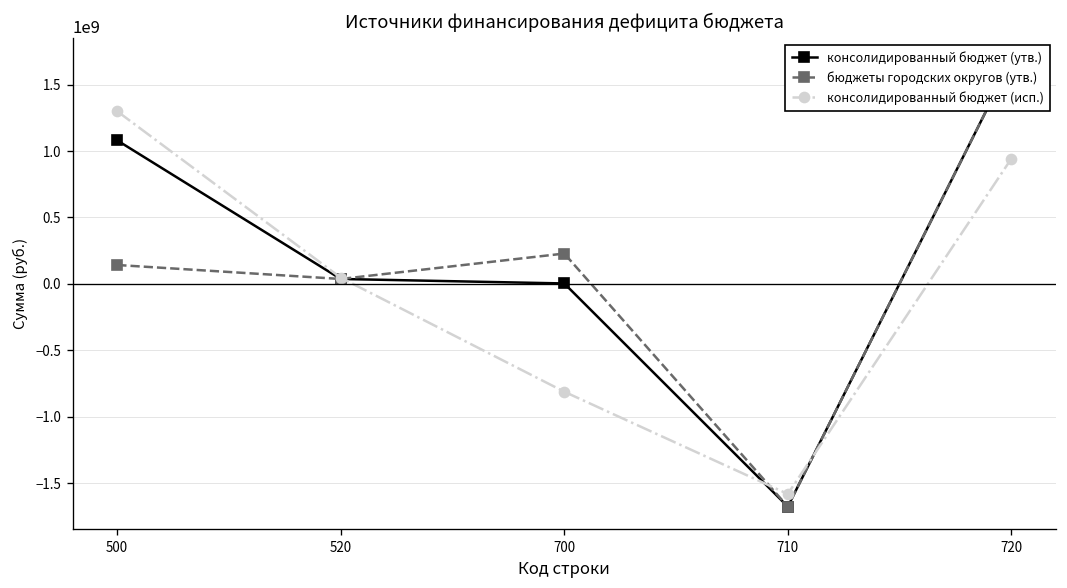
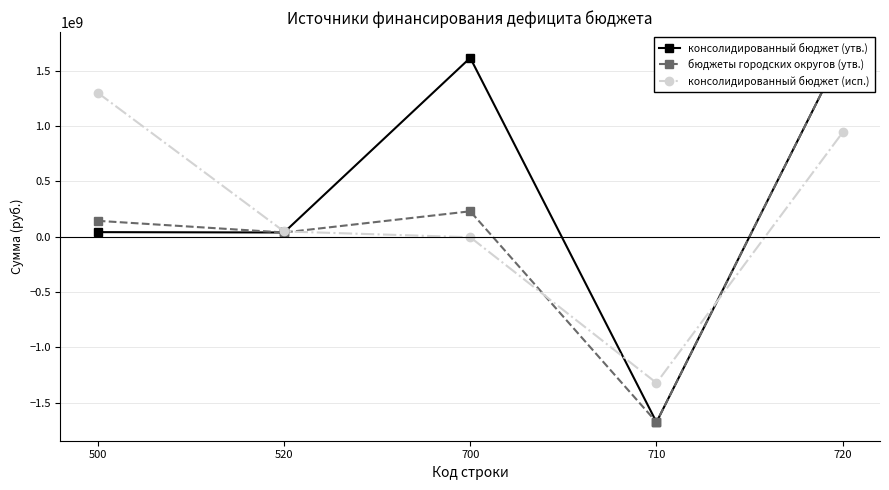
  {
    "консолидированный бюджет (утв.)": {
-     "500": 1080000000,
-     "700": 0
+     "500": 40000000,
+     "700": 1620000000
    },
    "бюджеты городских округов (утв.)": {
      "500": 140000000,
      "700": 230000000
    },
    "консолидированный бюджет (исп.)": {
      "500": 1300000000,
-     "700": -810000000,
-     "710": -1580000000,
+     "700": -10000000,
+     "710": -1320000000,
      "720": 940000000
    }
  }
